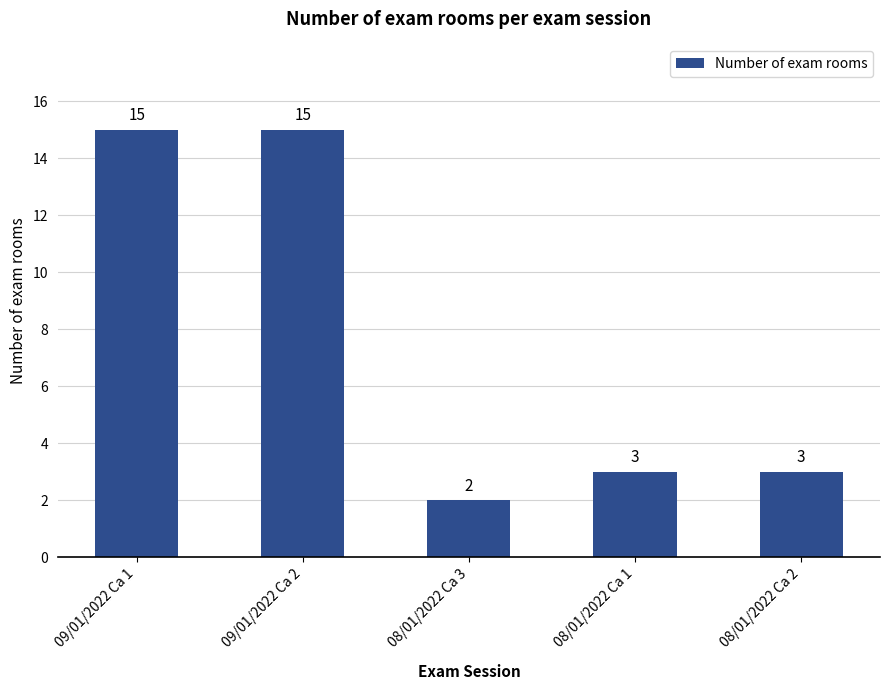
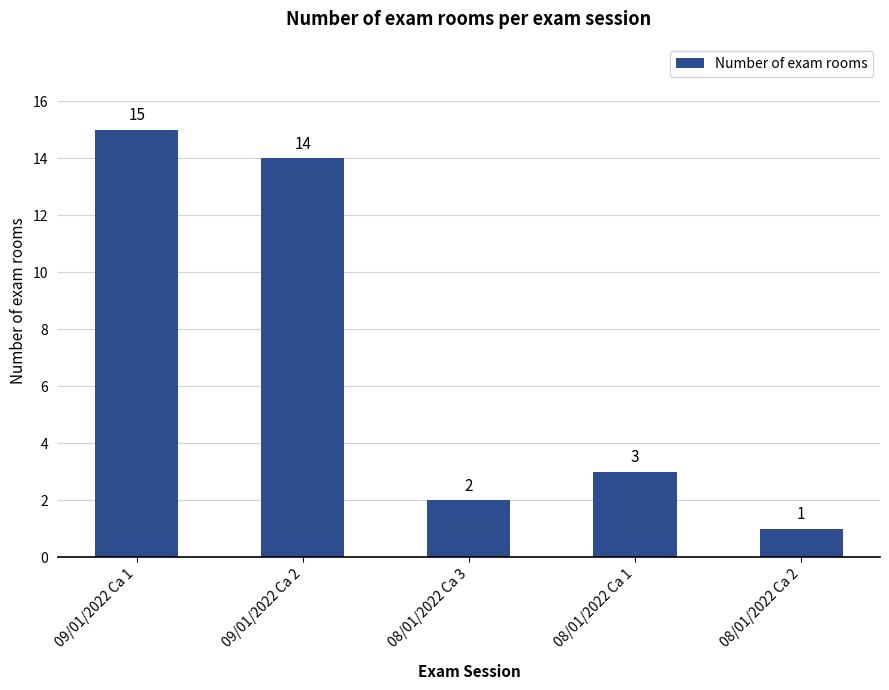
  {
    "09/01/2022 Ca 1": 15,
-   "09/01/2022 Ca 2": 15,
+   "09/01/2022 Ca 2": 14,
    "08/01/2022 Ca 3": 2,
    "08/01/2022 Ca 1": 3,
-   "08/01/2022 Ca 2": 3
+   "08/01/2022 Ca 2": 1
  }
